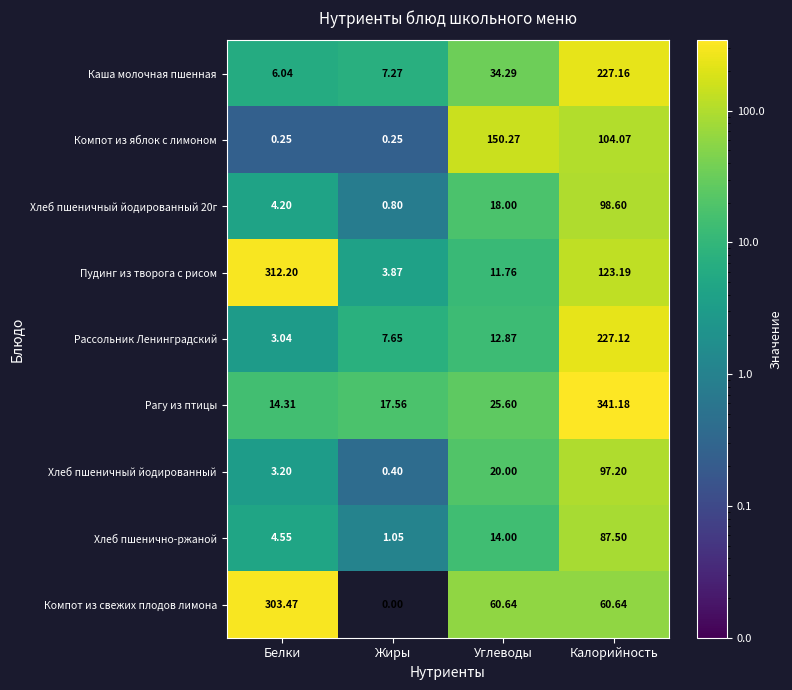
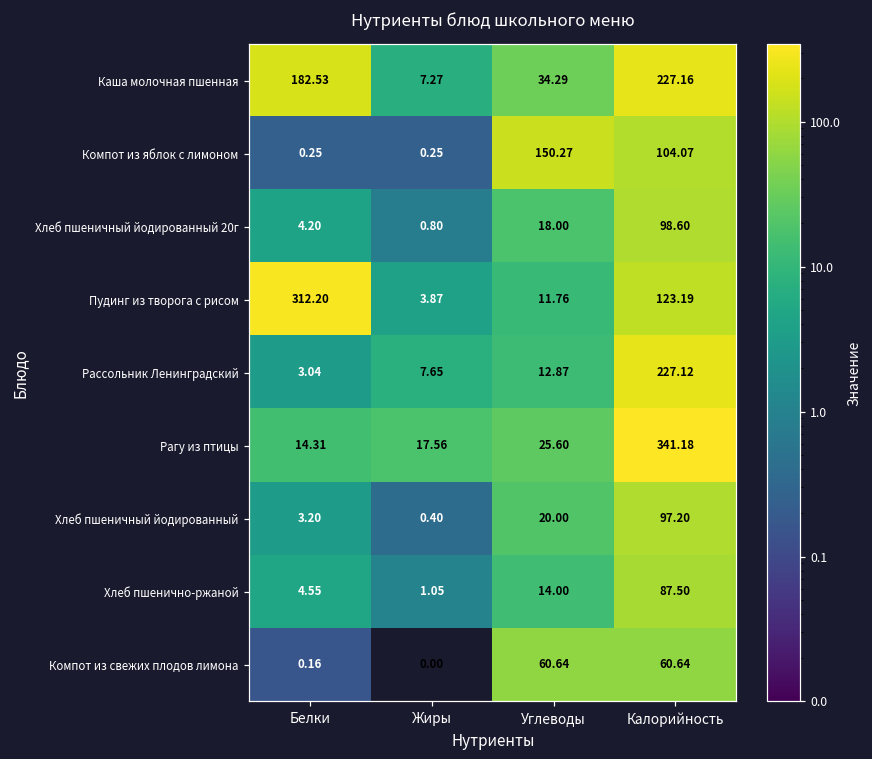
  {
    "Каша молочная пшенная": {
-     "Белки": 6.04,
+     "Белки": 182.53,
      "Жиры": 7.27,
      "Углеводы": 34.29,
      "Калорийность": 227.16
    },
    "Компот из яблок с лимоном": {
      "Белки": 0.25,
      "Жиры": 0.25,
      "Углеводы": 150.27,
      "Калорийность": 104.07
    },
    "Хлеб пшеничный йодированный 20г": {
      "Белки": 4.20,
      "Жиры": 0.80,
      "Углеводы": 18.00,
      "Калорийность": 98.60
    },
    "Пудинг из творога с рисом": {
      "Белки": 312.20,
      "Жиры": 3.87,
      "Углеводы": 11.76,
      "Калорийность": 123.19
    },
    "Рассольник Ленинградский": {
      "Белки": 3.04,
      "Жиры": 7.65,
      "Углеводы": 12.87,
      "Калорийность": 227.12
    },
    "Рагу из птицы": {
      "Белки": 14.31,
      "Жиры": 17.56,
      "Углеводы": 25.60,
      "Калорийность": 341.18
    },
    "Хлеб пшеничный йодированный": {
      "Белки": 3.20,
      "Жиры": 0.40,
      "Углеводы": 20.00,
      "Калорийность": 97.20
    },
    "Хлеб пшенично-ржаной": {
      "Белки": 4.55,
      "Жиры": 1.05,
      "Углеводы": 14.00,
      "Калорийность": 87.50
    },
    "Компот из свежих плодов лимона": {
-     "Белки": 303.47,
+     "Белки": 0.16,
      "Углеводы": 60.64,
      "Калорийность": 60.64
    }
  }
